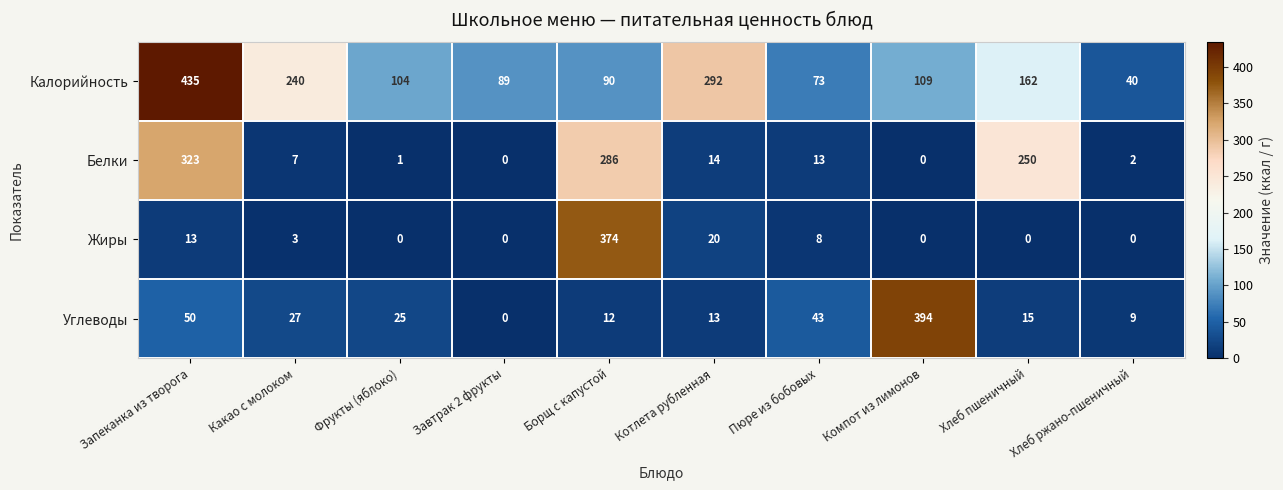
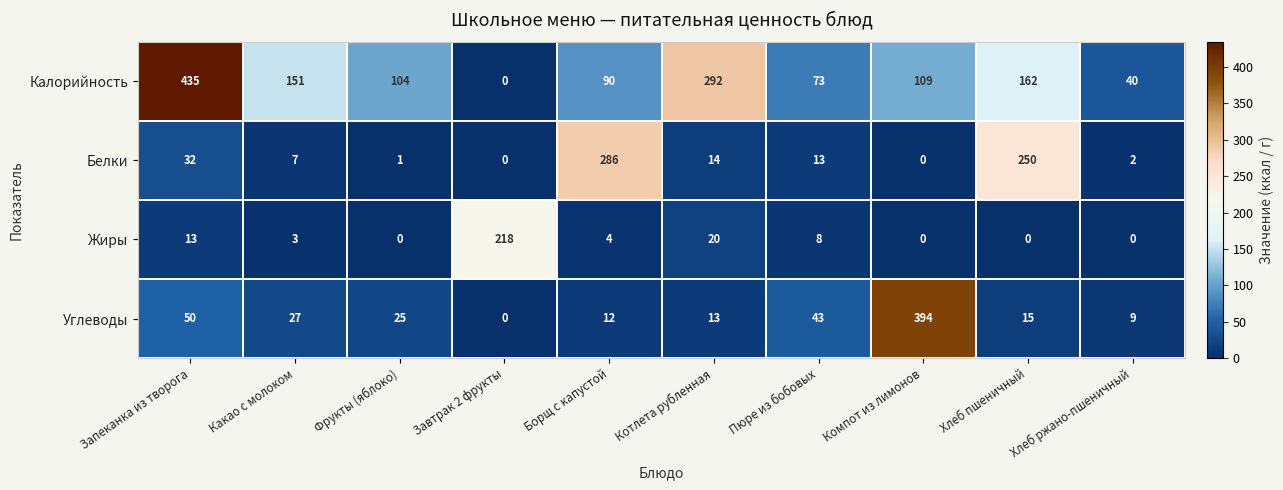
  {
    "Калорийность": {
      "Запеканка из творога": 435,
-     "Какао с молоком": 240,
+     "Какао с молоком": 151,
      "Фрукты (яблоко)": 104,
-     "Завтрак 2 фрукты": 89,
+     "Завтрак 2 фрукты": 0,
      "Борщ с капустой": 90,
      "Котлета рубленная": 292,
      "Пюре из бобовых": 73,
      "Компот из лимонов": 109,
      "Хлеб пшеничный": 162,
      "Хлеб ржано-пшеничный": 40
    },
    "Белки": {
-     "Запеканка из творога": 323,
+     "Запеканка из творога": 32,
      "Какао с молоком": 7,
      "Фрукты (яблоко)": 1,
      "Завтрак 2 фрукты": 0,
      "Борщ с капустой": 286,
      "Котлета рубленная": 14,
      "Пюре из бобовых": 13,
      "Компот из лимонов": 0,
      "Хлеб пшеничный": 250,
      "Хлеб ржано-пшеничный": 2
    },
    "Жиры": {
      "Запеканка из творога": 13,
      "Какао с молоком": 3,
      "Фрукты (яблоко)": 0,
-     "Завтрак 2 фрукты": 0,
-     "Борщ с капустой": 374,
+     "Завтрак 2 фрукты": 218,
+     "Борщ с капустой": 4,
      "Котлета рубленная": 20,
      "Пюре из бобовых": 8,
      "Компот из лимонов": 0,
      "Хлеб пшеничный": 0,
      "Хлеб ржано-пшеничный": 0
    },
    "Углеводы": {
      "Запеканка из творога": 50,
      "Какао с молоком": 27,
      "Фрукты (яблоко)": 25,
      "Завтрак 2 фрукты": 0,
      "Борщ с капустой": 12,
      "Котлета рубленная": 13,
      "Пюре из бобовых": 43,
      "Компот из лимонов": 394,
      "Хлеб пшеничный": 15,
      "Хлеб ржано-пшеничный": 9
    }
  }
